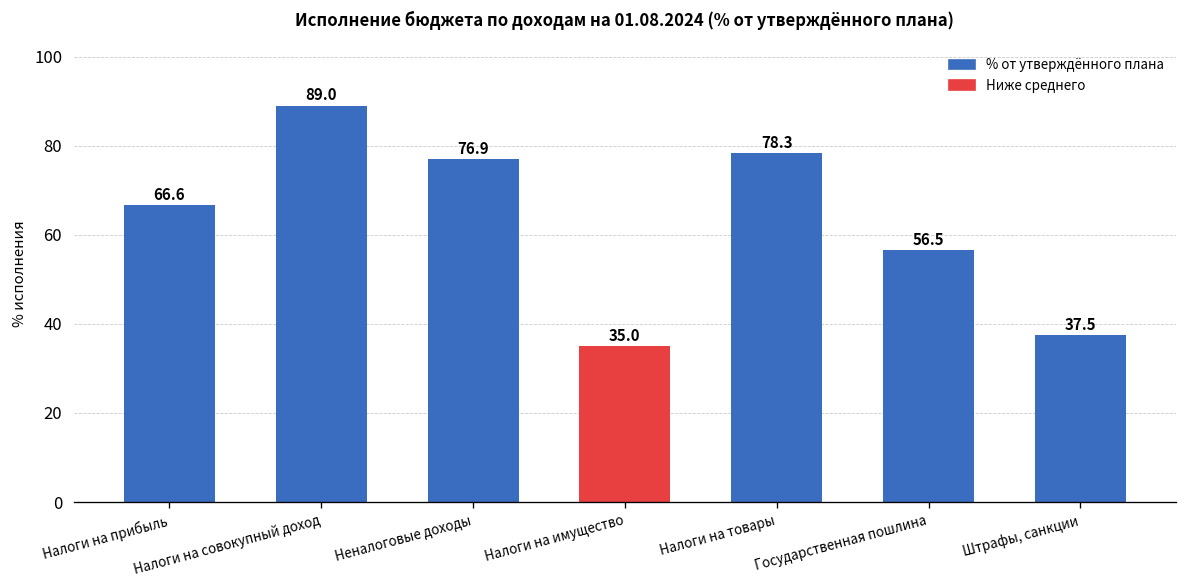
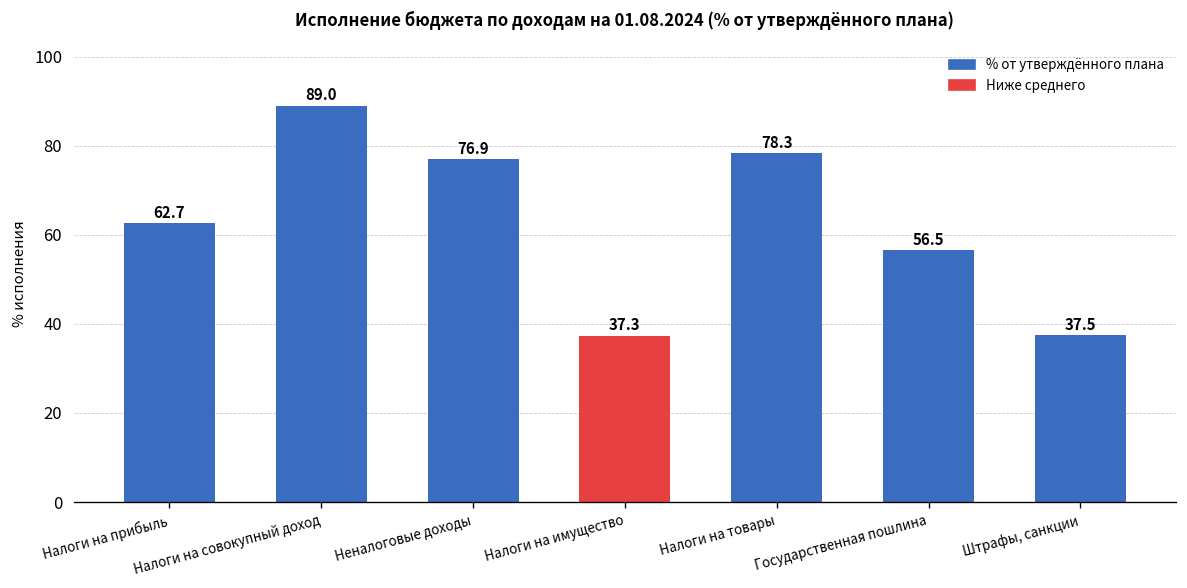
  {
-   "Налоги на прибыль": 66.6,
+   "Налоги на прибыль": 62.7,
    "Налоги на совокупный доход": 89.0,
    "Неналоговые доходы": 76.9,
-   "Налоги на имущество": 35.0,
+   "Налоги на имущество": 37.3,
    "Налоги на товары": 78.3,
    "Государственная пошлина": 56.5,
    "Штрафы, санкции": 37.5
  }
